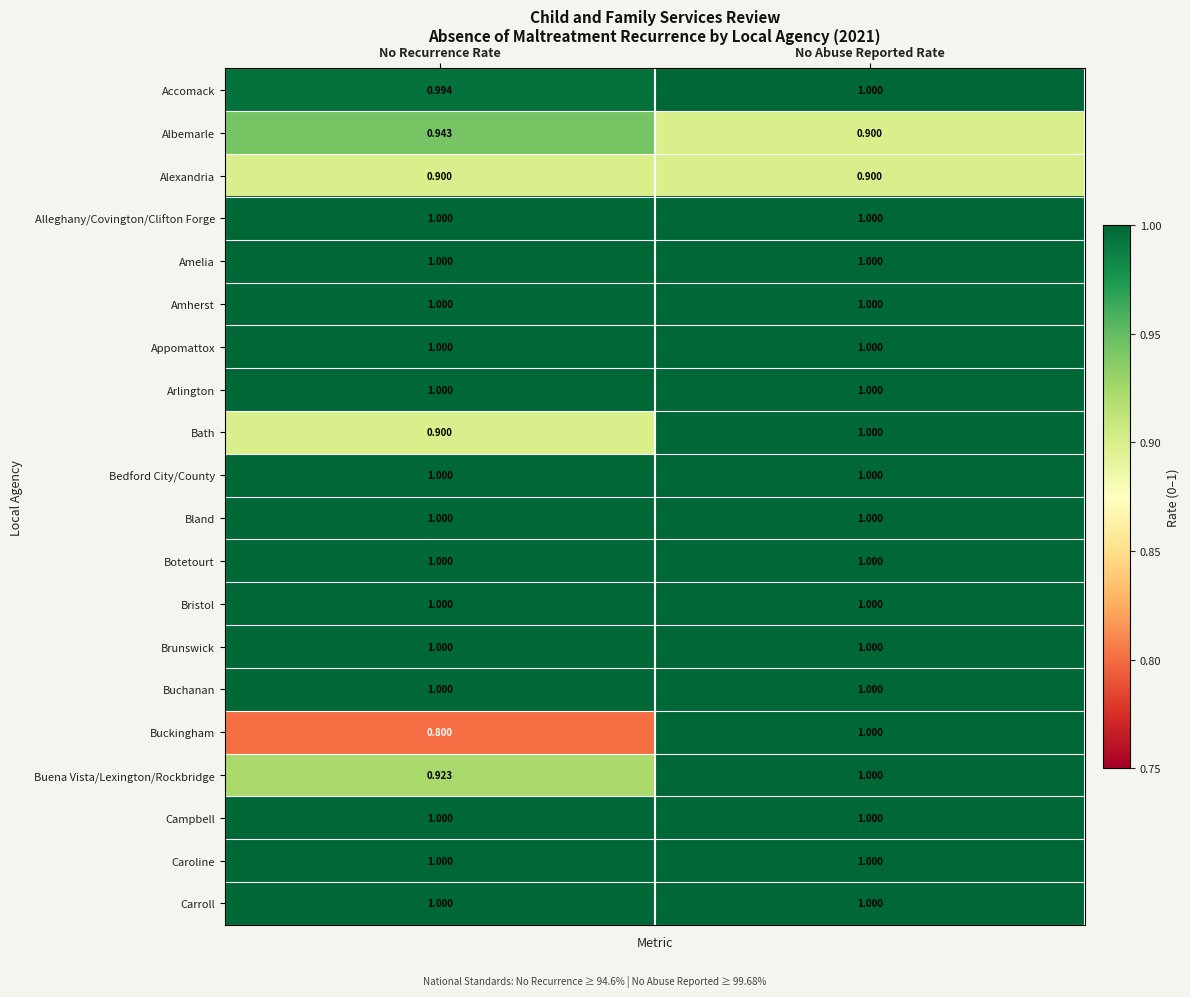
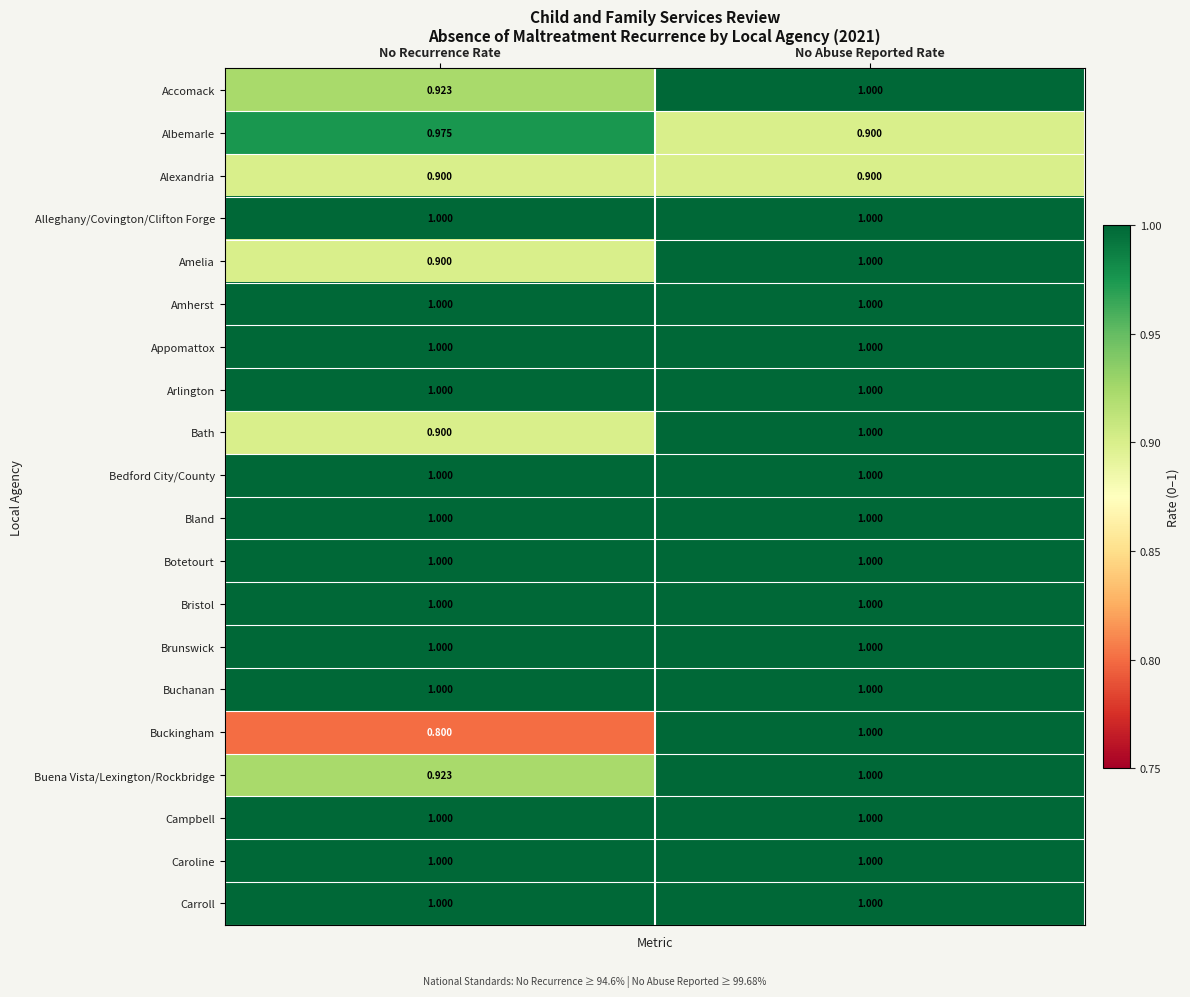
  {
    "Accomack": {
-     "No Recurrence Rate": 0.994,
+     "No Recurrence Rate": 0.923,
      "No Abuse Reported Rate": 1.000
    },
    "Albemarle": {
-     "No Recurrence Rate": 0.943,
+     "No Recurrence Rate": 0.975,
      "No Abuse Reported Rate": 0.900
    },
    "Alexandria": {
      "No Recurrence Rate": 0.900,
      "No Abuse Reported Rate": 0.900
    },
    "Alleghany/Covington/Clifton Forge": {
      "No Recurrence Rate": 1.000,
      "No Abuse Reported Rate": 1.000
    },
    "Amelia": {
-     "No Recurrence Rate": 1.000,
+     "No Recurrence Rate": 0.900,
      "No Abuse Reported Rate": 1.000
    },
    "Amherst": {
      "No Recurrence Rate": 1.000,
      "No Abuse Reported Rate": 1.000
    },
    "Appomattox": {
      "No Recurrence Rate": 1.000,
      "No Abuse Reported Rate": 1.000
    },
    "Arlington": {
      "No Recurrence Rate": 1.000,
      "No Abuse Reported Rate": 1.000
    },
    "Bath": {
      "No Recurrence Rate": 0.900,
      "No Abuse Reported Rate": 1.000
    },
    "Bedford City/County": {
      "No Recurrence Rate": 1.000,
      "No Abuse Reported Rate": 1.000
    },
    "Bland": {
      "No Recurrence Rate": 1.000,
      "No Abuse Reported Rate": 1.000
    },
    "Botetourt": {
      "No Recurrence Rate": 1.000,
      "No Abuse Reported Rate": 1.000
    },
    "Bristol": {
      "No Recurrence Rate": 1.000,
      "No Abuse Reported Rate": 1.000
    },
    "Brunswick": {
      "No Recurrence Rate": 1.000,
      "No Abuse Reported Rate": 1.000
    },
    "Buchanan": {
      "No Recurrence Rate": 1.000,
      "No Abuse Reported Rate": 1.000
    },
    "Buckingham": {
      "No Recurrence Rate": 0.800,
      "No Abuse Reported Rate": 1.000
    },
    "Buena Vista/Lexington/Rockbridge": {
      "No Recurrence Rate": 0.923,
      "No Abuse Reported Rate": 1.000
    },
    "Campbell": {
      "No Recurrence Rate": 1.000,
      "No Abuse Reported Rate": 1.000
    },
    "Caroline": {
      "No Recurrence Rate": 1.000,
      "No Abuse Reported Rate": 1.000
    },
    "Carroll": {
      "No Recurrence Rate": 1.000,
      "No Abuse Reported Rate": 1.000
    }
  }
